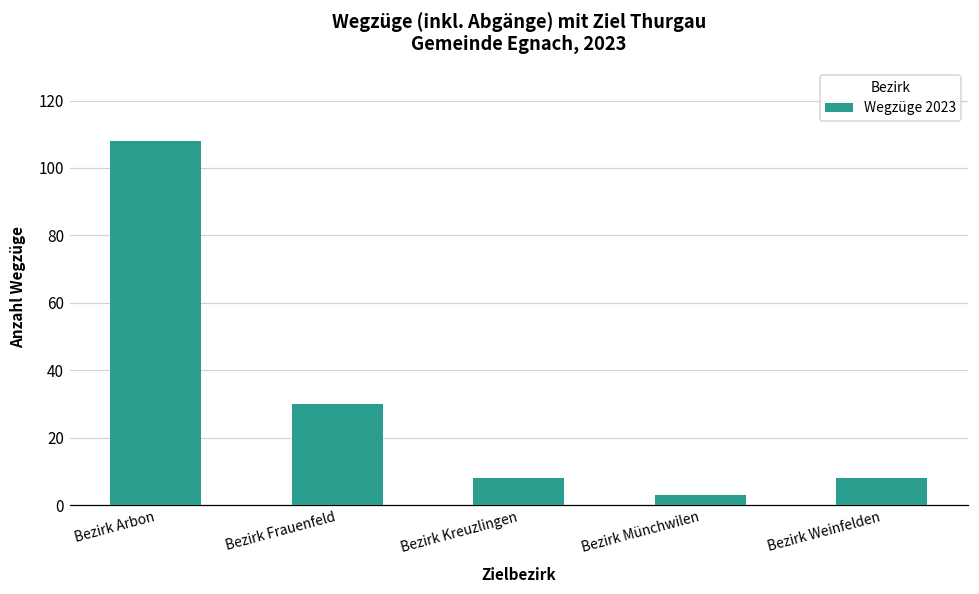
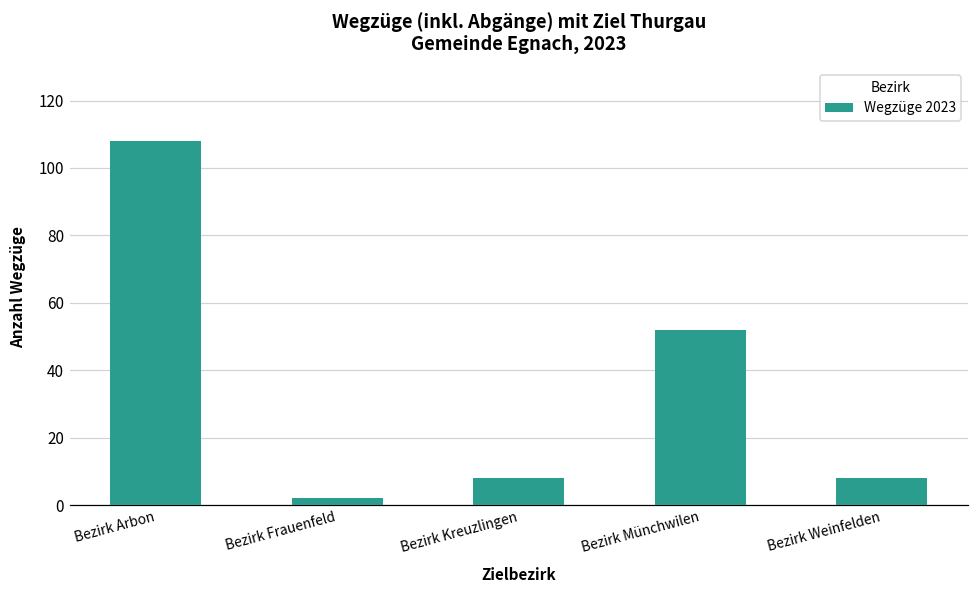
  {
    "Bezirk Arbon": 108,
-   "Bezirk Frauenfeld": 30,
+   "Bezirk Frauenfeld": 2,
    "Bezirk Kreuzlingen": 8,
-   "Bezirk Münchwilen": 3,
+   "Bezirk Münchwilen": 52,
    "Bezirk Weinfelden": 8
  }
